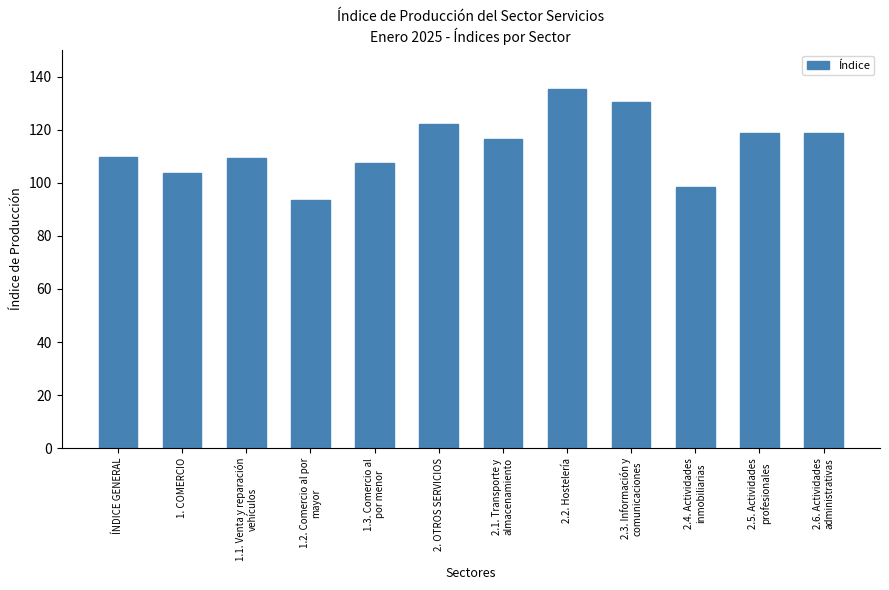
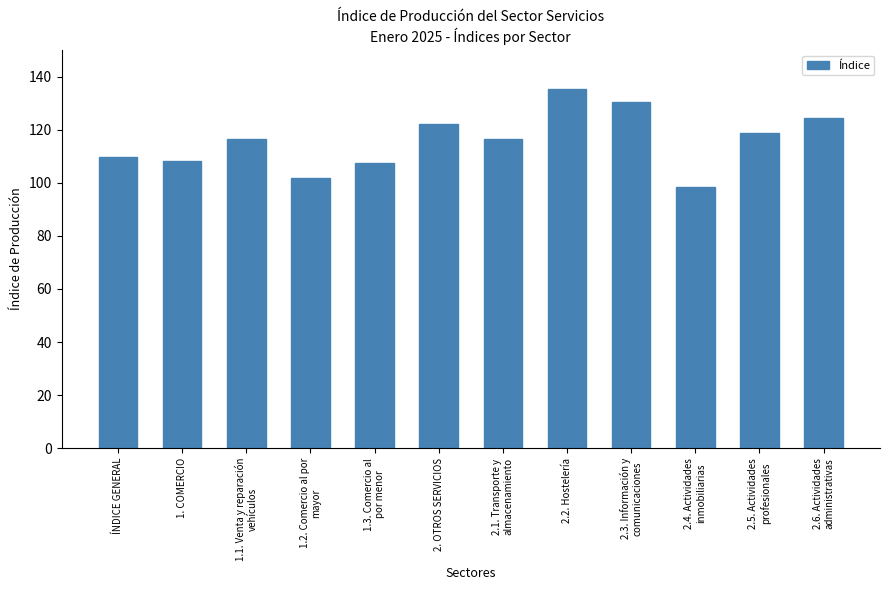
  {
    "ÍNDICE GENERAL": 110,
-   "1. COMERCIO": 104,
-   "1.1. Venta y reparación vehículos": 109,
-   "1.2. Comercio al por mayor": 94,
+   "1. COMERCIO": 108,
+   "1.1. Venta y reparación vehículos": 116,
+   "1.2. Comercio al por mayor": 102,
    "1.3. Comercio al por menor": 107,
    "2. OTROS SERVICIOS": 122,
    "2.1. Transporte y almacenamiento": 116,
    "2.2. Hostelería": 135,
    "2.3. Información y comunicaciones": 130,
    "2.4. Actividades inmobiliarias": 98,
    "2.5. Actividades profesionales": 119,
-   "2.6. Actividades administrativas": 119
+   "2.6. Actividades administrativas": 124
  }
